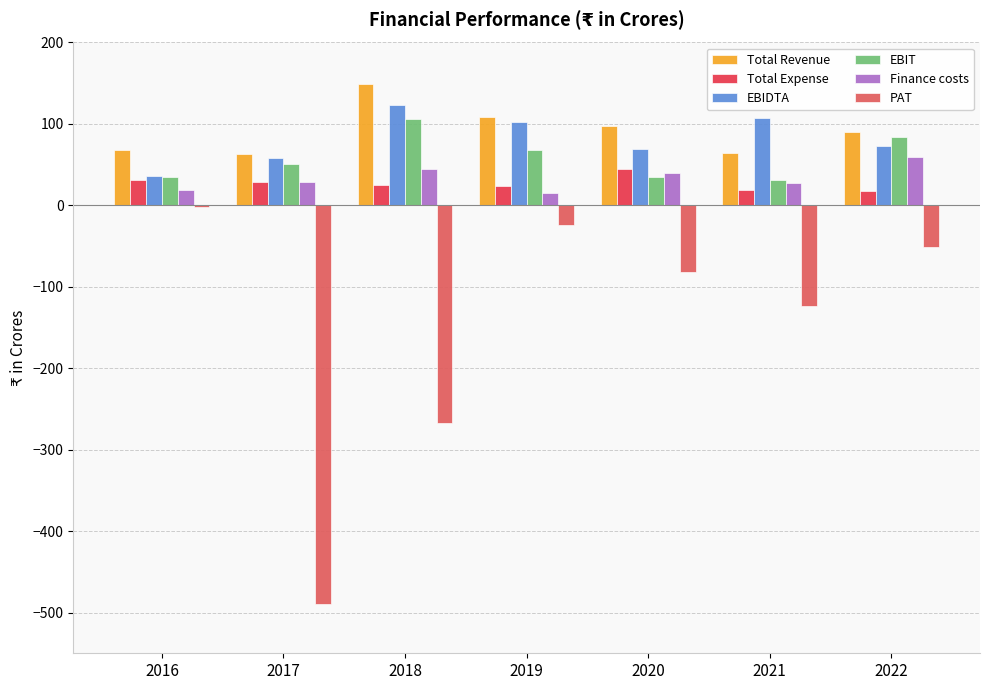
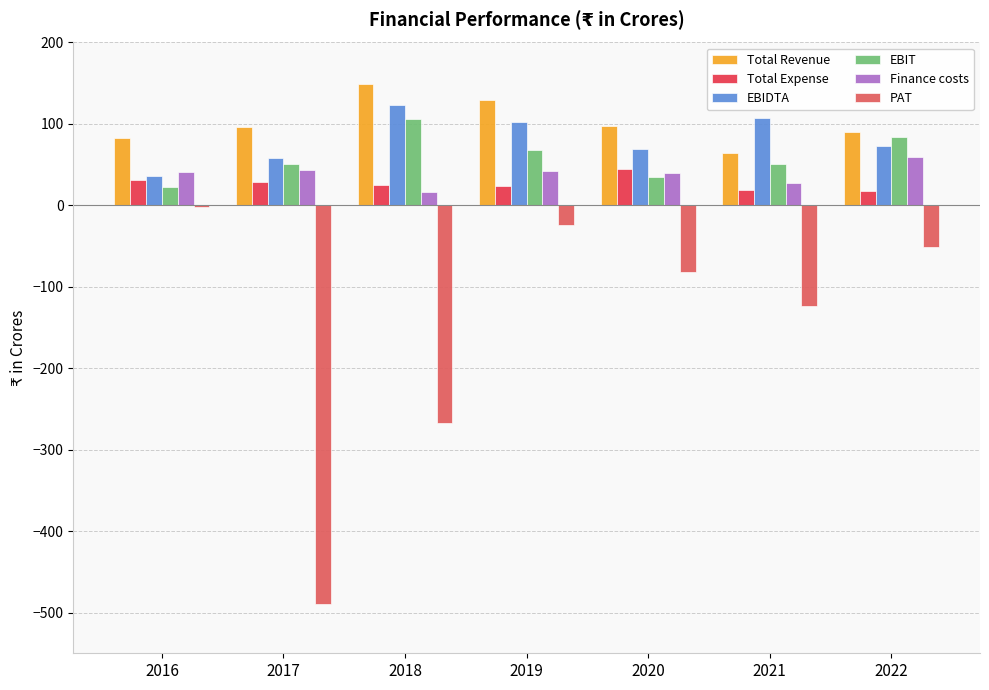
  {
    "Total Revenue": {
-     "2016": 70,
-     "2017": 60,
+     "2016": 80,
+     "2017": 100,
      "2018": 150,
-     "2019": 110,
+     "2019": 130,
      "2020": 100,
      "2021": 60,
      "2022": 90
    },
    "EBIDTA": {
      "2016": 40,
      "2017": 60,
      "2018": 120,
      "2019": 100,
      "2020": 70,
      "2021": 110,
      "2022": 70
    },
    "EBIT": {
-     "2016": 30,
+     "2016": 20,
      "2017": 50,
      "2018": 110,
      "2019": 70,
      "2020": 30,
-     "2021": 30,
+     "2021": 50,
      "2022": 80
    },
    "Finance costs": {
-     "2016": 20,
-     "2017": 30,
-     "2018": 40,
-     "2019": 20,
+     "2016": 40,
+     "2017": 40,
+     "2018": 20,
+     "2019": 40,
      "2020": 40,
      "2021": 30,
      "2022": 60
    }
  }
